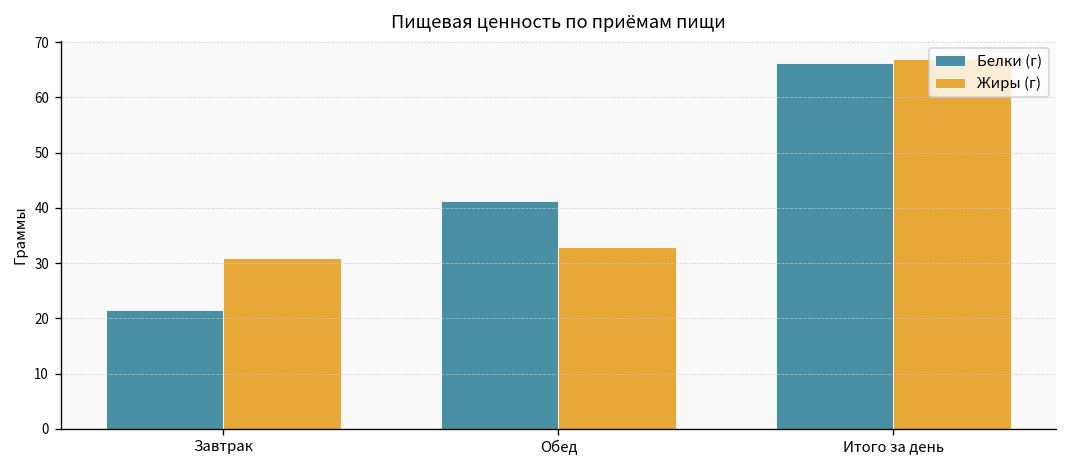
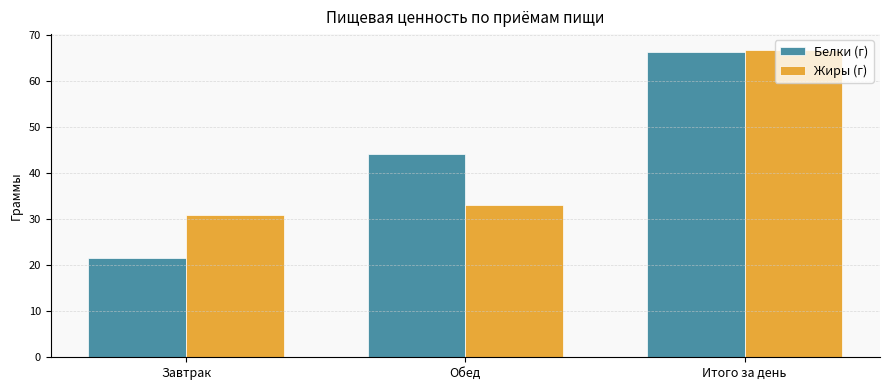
  {
    "Белки (г)": {
      "Завтрак": 22,
-     "Обед": 41,
+     "Обед": 44,
      "Итого за день": 66
    },
    "Жиры (г)": {
      "Завтрак": 31,
      "Обед": 33
    }
  }
